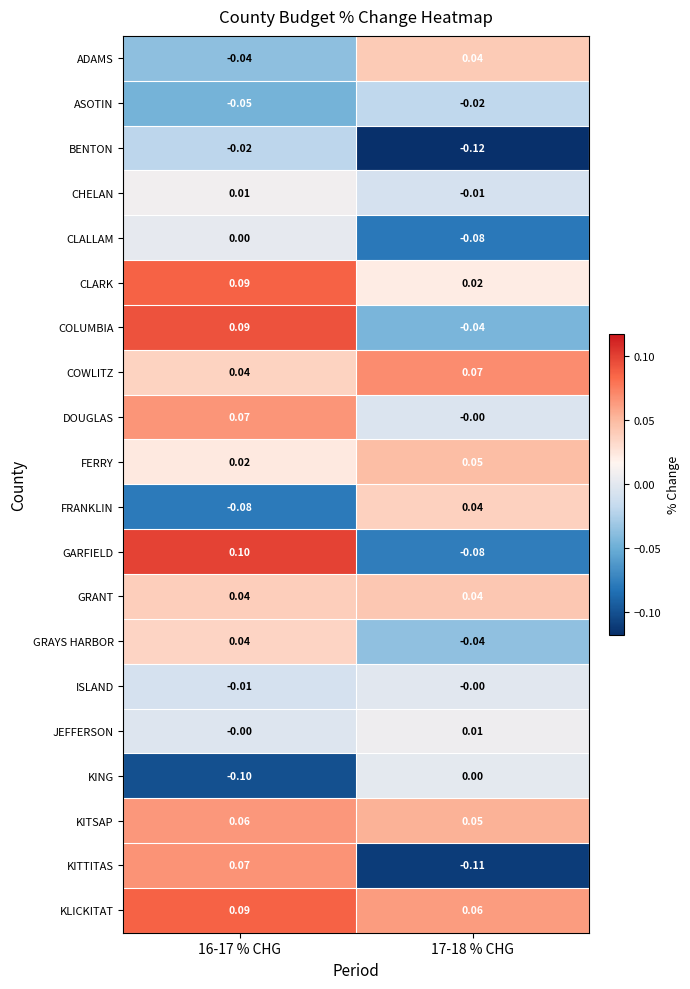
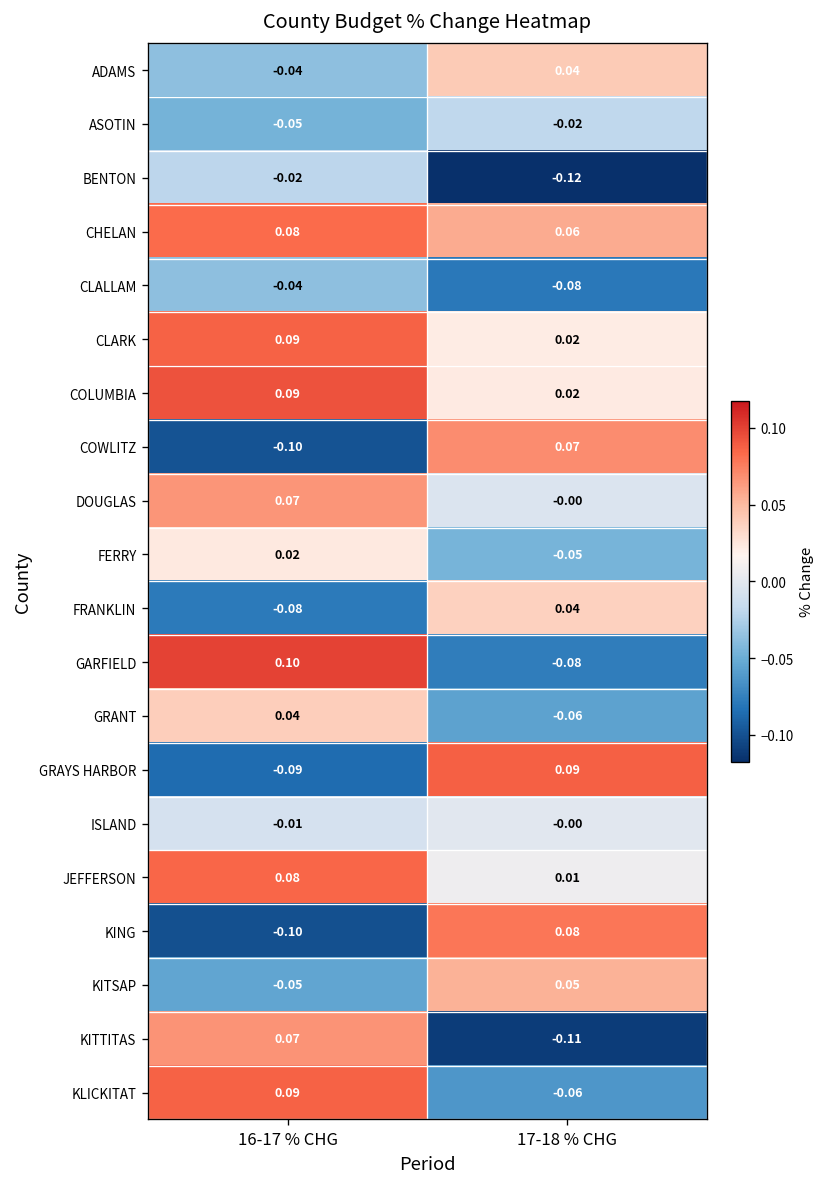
  {
    "ADAMS": {
      "16-17 % CHG": -0.04,
      "17-18 % CHG": 0.04
    },
    "ASOTIN": {
      "16-17 % CHG": -0.05,
      "17-18 % CHG": -0.02
    },
    "BENTON": {
      "16-17 % CHG": -0.02,
      "17-18 % CHG": -0.12
    },
    "CHELAN": {
-     "16-17 % CHG": 0.01,
-     "17-18 % CHG": -0.01
+     "16-17 % CHG": 0.08,
+     "17-18 % CHG": 0.06
    },
    "CLALLAM": {
-     "16-17 % CHG": 0.00,
+     "16-17 % CHG": -0.04,
      "17-18 % CHG": -0.08
    },
    "CLARK": {
      "16-17 % CHG": 0.09,
      "17-18 % CHG": 0.02
    },
    "COLUMBIA": {
      "16-17 % CHG": 0.09,
-     "17-18 % CHG": -0.04
+     "17-18 % CHG": 0.02
    },
    "COWLITZ": {
-     "16-17 % CHG": 0.04,
+     "16-17 % CHG": -0.10,
      "17-18 % CHG": 0.07
    },
    "DOUGLAS": {
      "16-17 % CHG": 0.07,
      "17-18 % CHG": -0.00
    },
    "FERRY": {
      "16-17 % CHG": 0.02,
-     "17-18 % CHG": 0.05
+     "17-18 % CHG": -0.05
    },
    "FRANKLIN": {
      "16-17 % CHG": -0.08,
      "17-18 % CHG": 0.04
    },
    "GARFIELD": {
      "16-17 % CHG": 0.10,
      "17-18 % CHG": -0.08
    },
    "GRANT": {
      "16-17 % CHG": 0.04,
-     "17-18 % CHG": 0.04
+     "17-18 % CHG": -0.06
    },
    "GRAYS HARBOR": {
-     "16-17 % CHG": 0.04,
-     "17-18 % CHG": -0.04
+     "16-17 % CHG": -0.09,
+     "17-18 % CHG": 0.09
    },
    "ISLAND": {
      "16-17 % CHG": -0.01,
      "17-18 % CHG": -0.00
    },
    "JEFFERSON": {
-     "16-17 % CHG": -0.00,
+     "16-17 % CHG": 0.08,
      "17-18 % CHG": 0.01
    },
    "KING": {
      "16-17 % CHG": -0.10,
-     "17-18 % CHG": 0.00
+     "17-18 % CHG": 0.08
    },
    "KITSAP": {
-     "16-17 % CHG": 0.06,
+     "16-17 % CHG": -0.05,
      "17-18 % CHG": 0.05
    },
    "KITTITAS": {
      "16-17 % CHG": 0.07,
      "17-18 % CHG": -0.11
    },
    "KLICKITAT": {
      "16-17 % CHG": 0.09,
-     "17-18 % CHG": 0.06
+     "17-18 % CHG": -0.06
    }
  }
